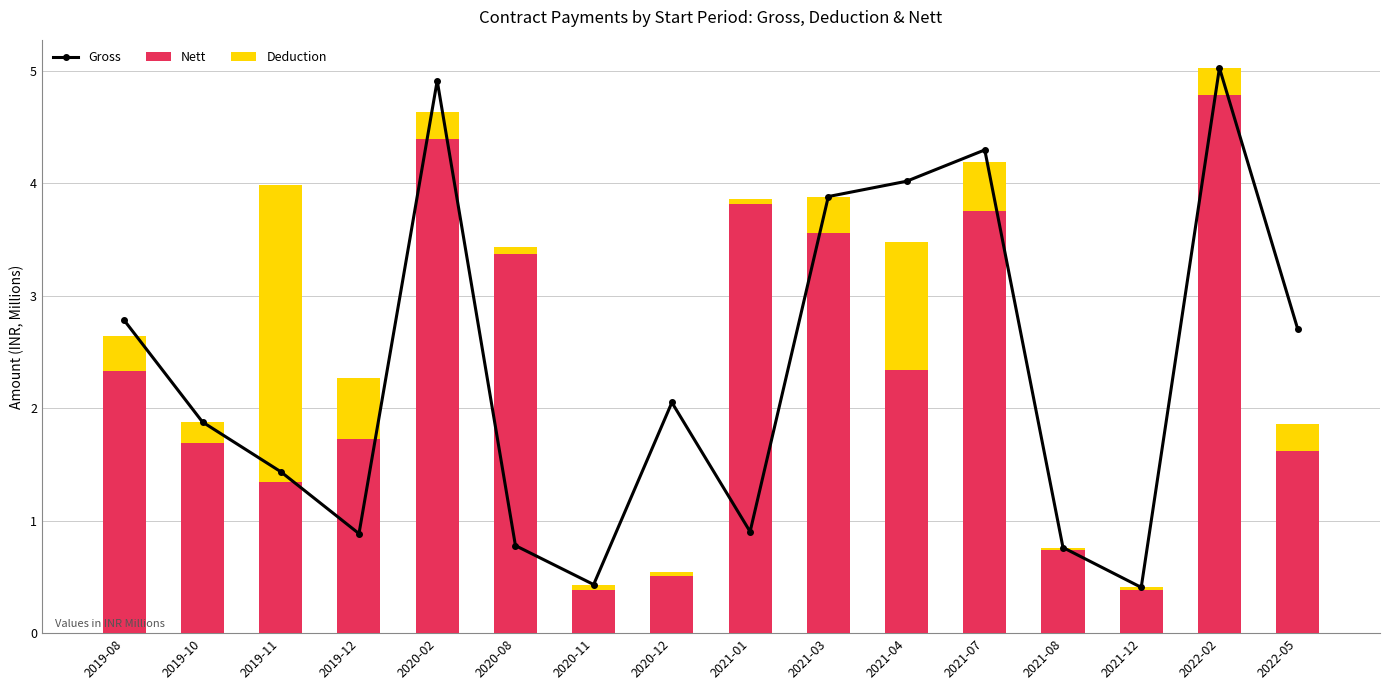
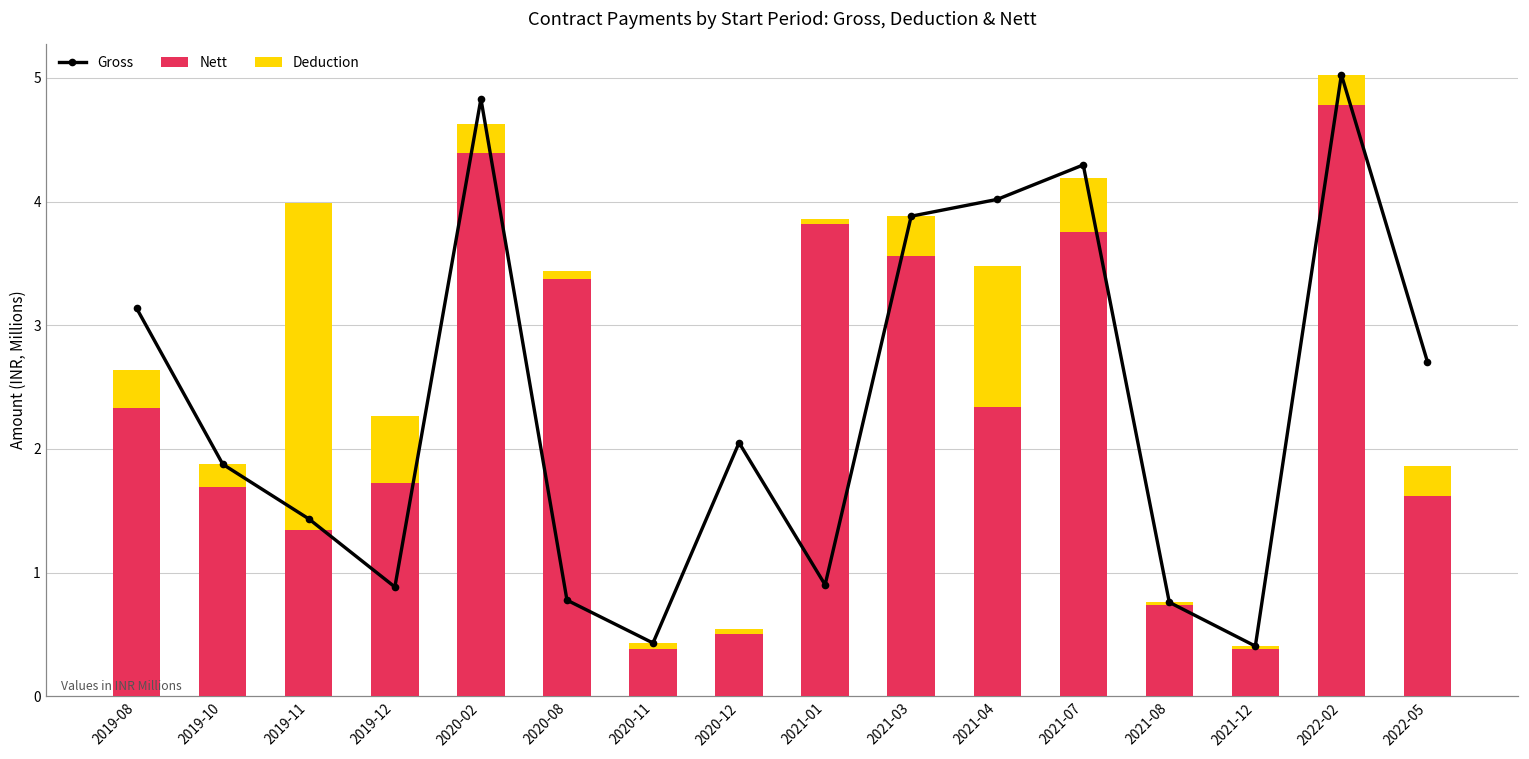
  {
    "Gross": {
-     "2019-08": 2.78,
+     "2019-08": 3.14,
      "2019-10": 1.88,
      "2019-11": 1.44,
      "2019-12": 0.88,
-     "2020-02": 4.91,
+     "2020-02": 4.83,
      "2020-08": 0.78,
      "2020-11": 0.43,
      "2020-12": 2.05,
      "2021-01": 0.90,
      "2021-03": 3.88,
      "2021-04": 4.02,
      "2021-07": 4.30,
      "2021-08": 0.76,
      "2021-12": 0.41,
      "2022-02": 5.02,
      "2022-05": 2.71
    },
    "Nett": {
      "2019-08": 2.33,
      "2019-10": 1.69,
      "2019-11": 1.35,
      "2019-12": 1.73,
      "2020-02": 4.39,
      "2020-08": 3.37,
      "2020-11": 0.39,
      "2020-12": 0.51,
      "2021-01": 3.81,
      "2021-03": 3.56,
      "2021-04": 2.34,
      "2021-07": 3.75,
      "2021-08": 0.74,
      "2021-12": 0.38,
      "2022-02": 4.78,
      "2022-05": 1.62
    },
    "Deduction": {
      "2019-08": 0.31,
      "2019-10": 0.19,
      "2019-11": 2.64,
      "2019-12": 0.54,
      "2020-02": 0.24,
      "2020-08": 0.07,
      "2020-11": 0.05,
      "2020-12": 0.04,
      "2021-01": 0.05,
      "2021-03": 0.32,
      "2021-04": 1.14,
      "2021-07": 0.44,
      "2021-12": 0.02,
      "2022-02": 0.24,
      "2022-05": 0.24
    }
  }
